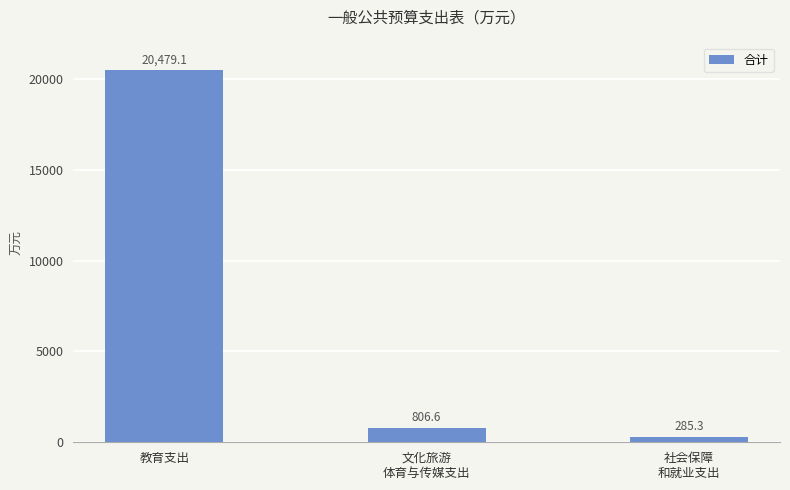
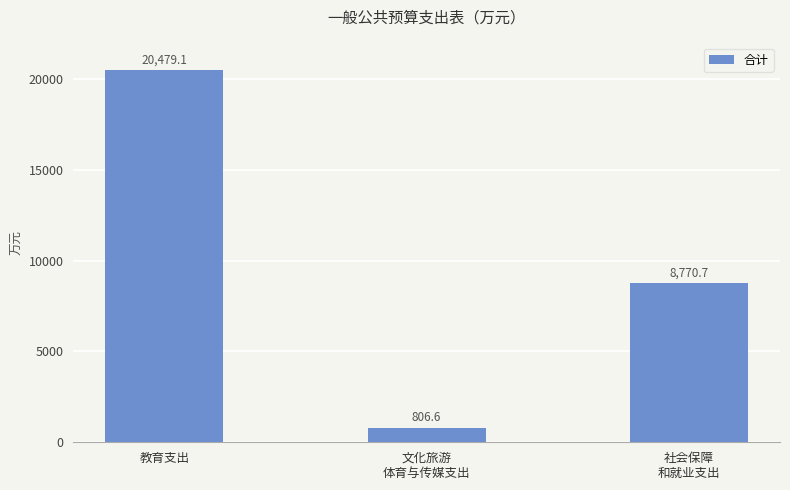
  {
    "教育支出": "20,479.1",
    "文化旅游 体育与传媒支出": "806.6",
-   "社会保障 和就业支出": "285.3"
+   "社会保障 和就业支出": "8,770.7"
  }
